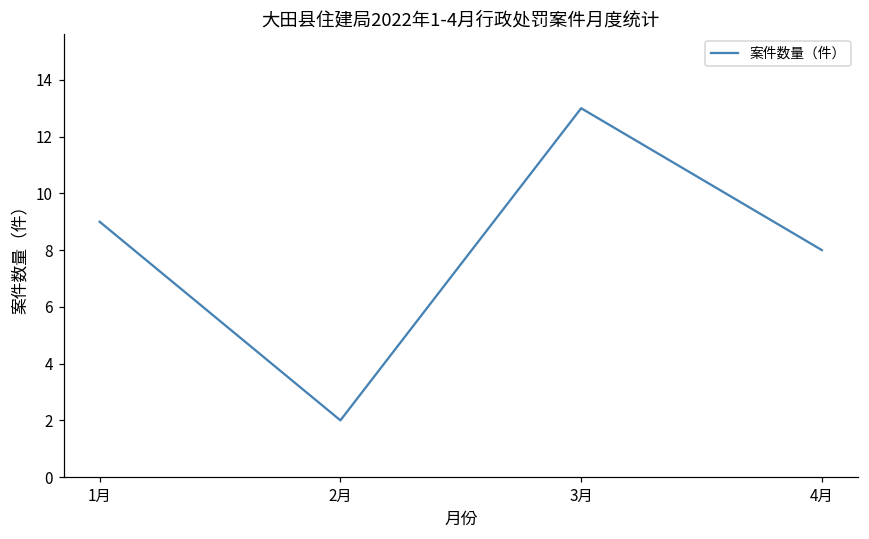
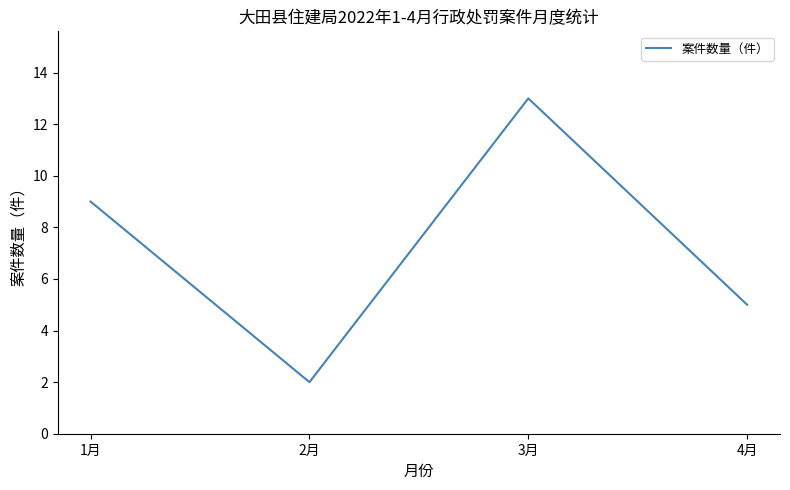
  {
    "1月": 9,
    "2月": 2,
    "3月": 13,
-   "4月": 8
+   "4月": 5
  }
